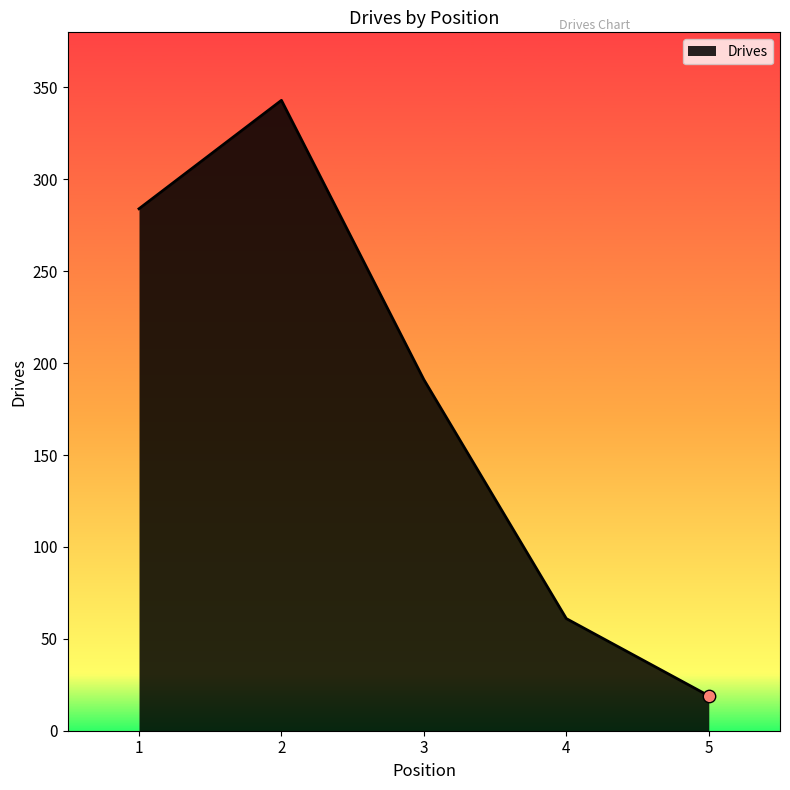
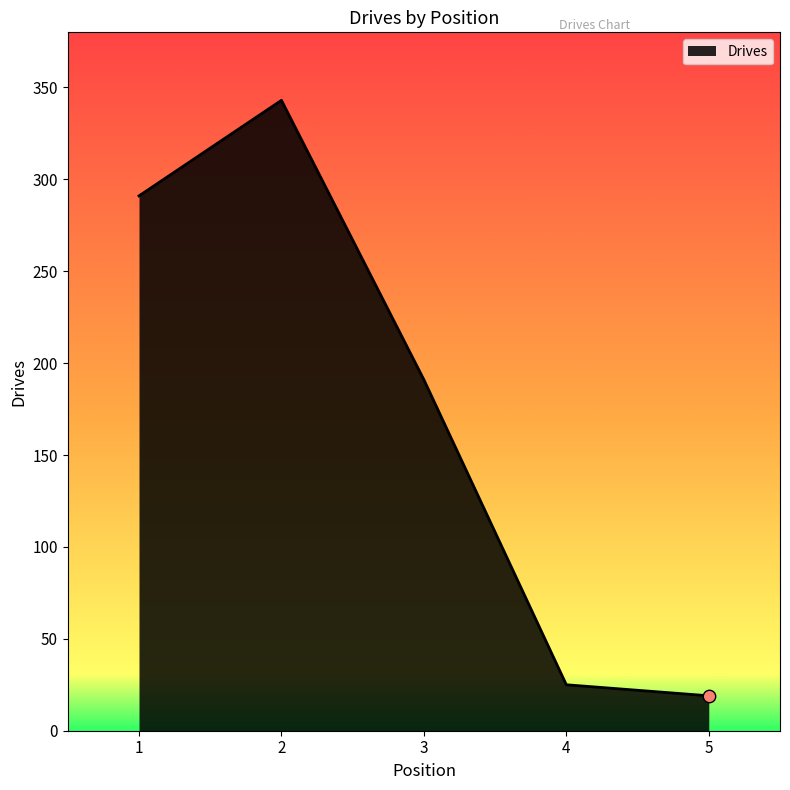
  {
    "Drives": {
-     "1": 284,
+     "1": 291,
      "2": 343,
      "3": 191,
-     "4": 61
+     "4": 25
    }
  }
